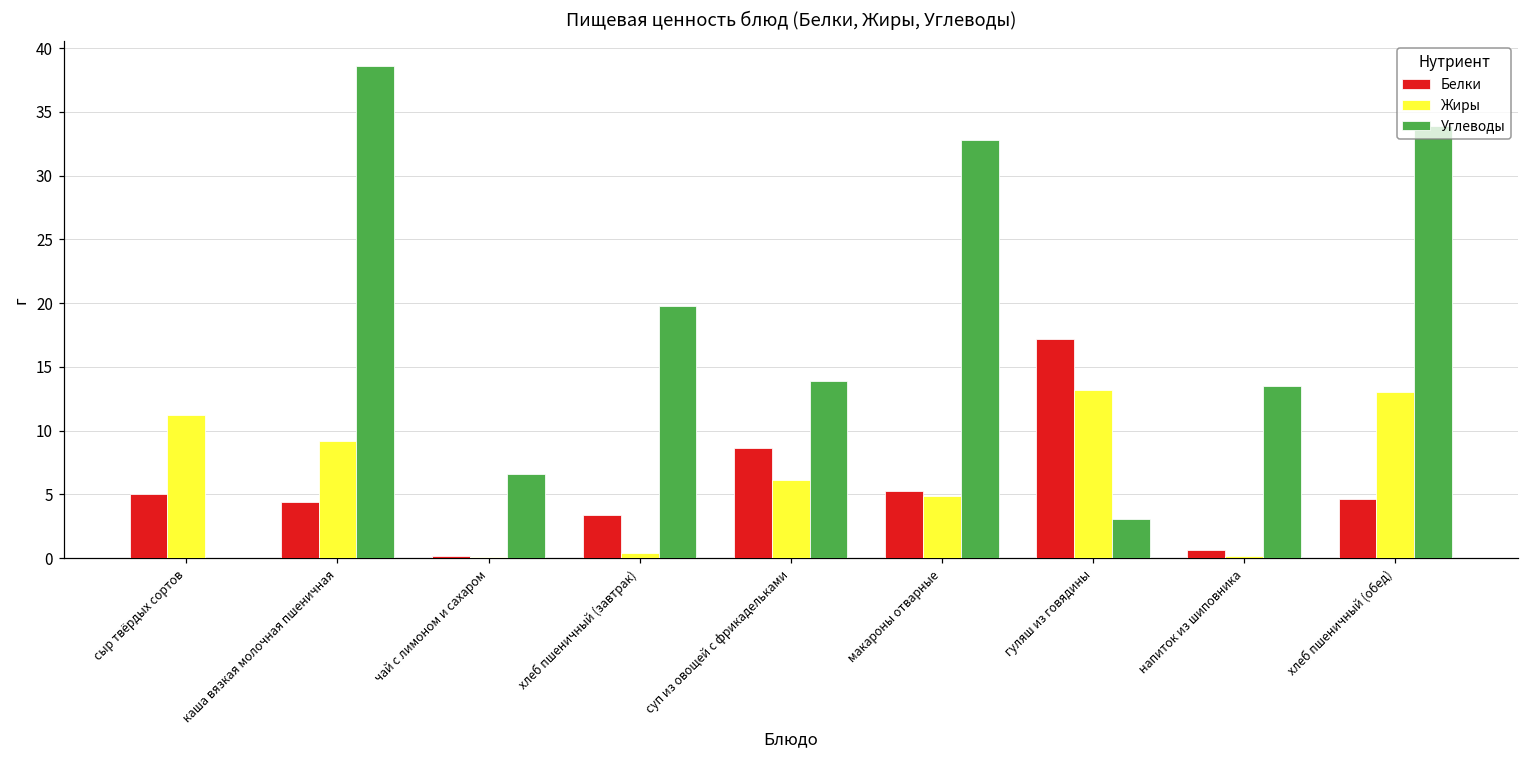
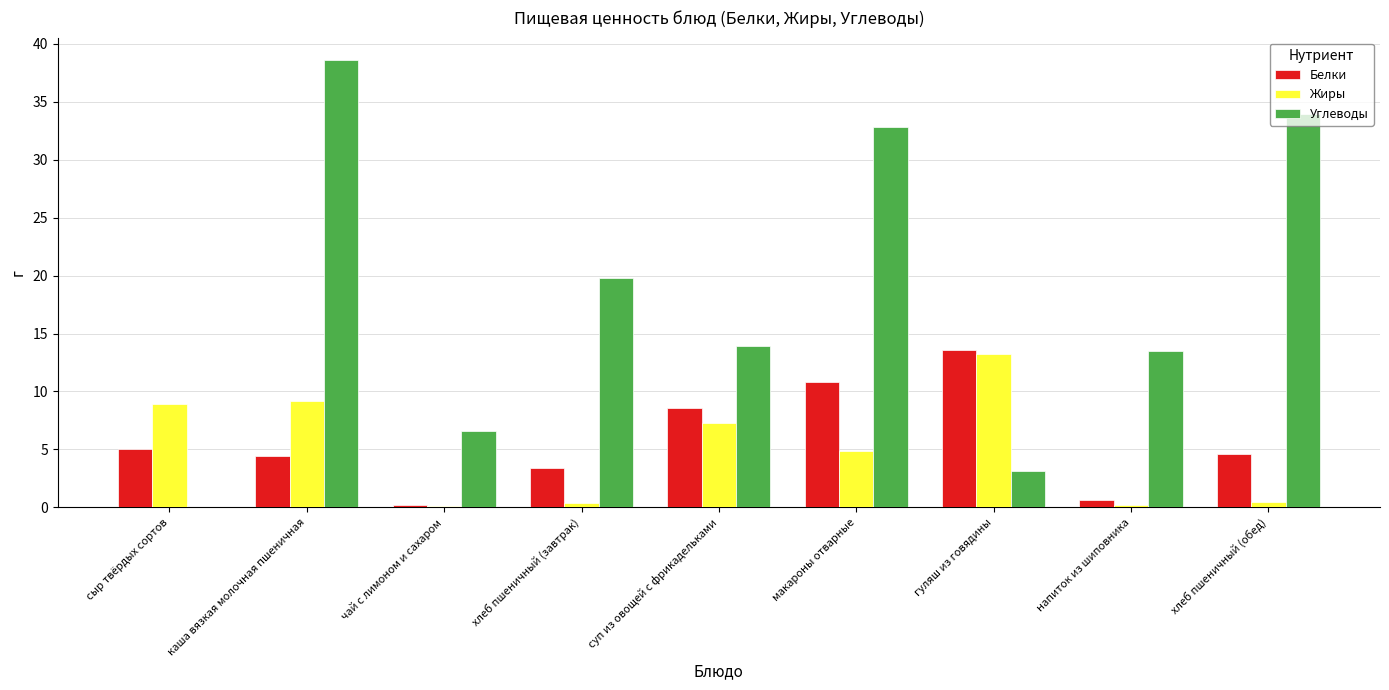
  {
    "Белки": {
      "сыр твёрдых сортов": 5.0,
      "каша вязкая молочная пшеничная": 4.4,
      "хлеб пшеничный (завтрак)": 3.4,
      "суп из овощей с фрикадельками": 8.6,
-     "макароны отварные": 5.3,
-     "гуляш из говядины": 17.2,
+     "макароны отварные": 10.8,
+     "гуляш из говядины": 13.6,
      "напиток из шиповника": 0.6,
      "хлеб пшеничный (обед)": 4.6
    },
    "Жиры": {
-     "сыр твёрдых сортов": 11.2,
+     "сыр твёрдых сортов": 8.9,
      "каша вязкая молочная пшеничная": 9.2,
      "хлеб пшеничный (завтрак)": 0.4,
-     "суп из овощей с фрикадельками": 6.1,
+     "суп из овощей с фрикадельками": 7.3,
      "макароны отварные": 4.9,
      "гуляш из говядины": 13.2,
-     "хлеб пшеничный (обед)": 13.0
+     "хлеб пшеничный (обед)": 0.5
    },
    "Углеводы": {
      "сыр твёрдых сортов": 0.0,
      "каша вязкая молочная пшеничная": 38.6,
      "чай с лимоном и сахаром": 6.6,
      "хлеб пшеничный (завтрак)": 19.8,
      "суп из овощей с фрикадельками": 13.9,
      "макароны отварные": 32.8,
      "гуляш из говядины": 3.1,
      "напиток из шиповника": 13.5
    }
  }
